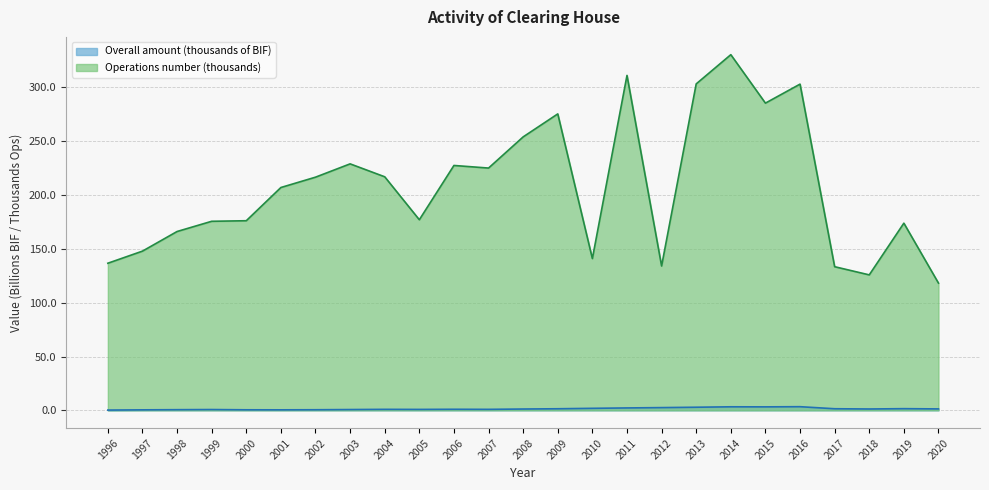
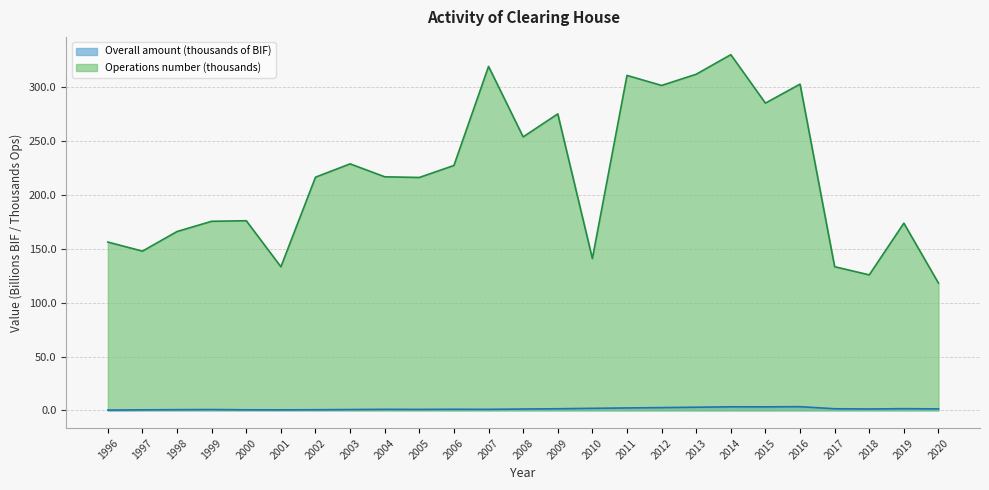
  {
    "Overall amount (thousands of BIF)": {
      "1996": 0,
      "1997": 0,
      "1998": 1,
      "1999": 1,
      "2000": 1,
      "2001": 0,
      "2002": 1,
      "2003": 1,
      "2004": 1,
      "2005": 1,
      "2006": 1,
      "2007": 1,
      "2008": 1,
      "2009": 1,
      "2010": 2,
      "2011": 2,
      "2012": 3,
      "2013": 3,
      "2014": 3,
      "2015": 3,
      "2016": 3,
      "2017": 1,
      "2018": 1,
      "2019": 2,
      "2020": 1
    },
    "Operations number (thousands)": {
-     "1996": 137,
+     "1996": 156,
      "1997": 148,
      "1998": 166,
      "1999": 176,
      "2000": 176,
-     "2001": 207,
+     "2001": 133,
      "2002": 217,
      "2003": 229,
      "2004": 217,
-     "2005": 177,
+     "2005": 216,
      "2006": 228,
-     "2007": 225,
+     "2007": 320,
      "2008": 254,
      "2009": 275,
      "2010": 141,
      "2011": 311,
-     "2012": 134,
-     "2013": 303,
+     "2012": 302,
+     "2013": 312,
      "2014": 330,
      "2015": 285,
      "2016": 303,
      "2017": 133,
      "2018": 126,
      "2019": 174,
      "2020": 118
    }
  }
